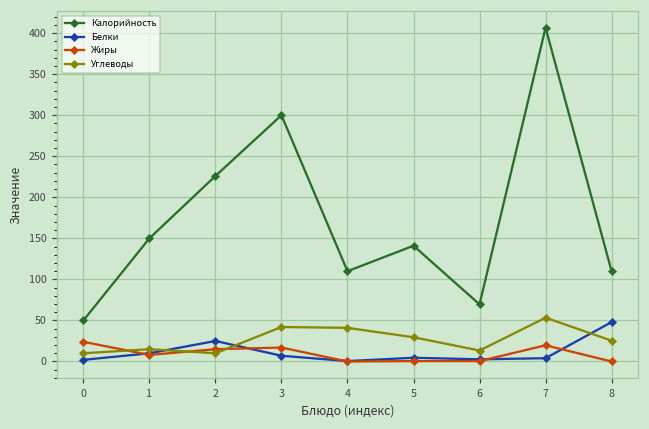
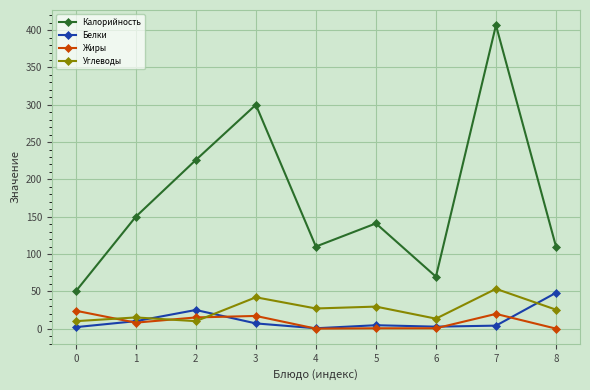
  {
    "Калорийность": {
      "0": 50,
      "1": 150,
      "2": 230,
      "3": 300,
      "4": 110,
      "5": 140,
      "6": 70,
      "7": 410,
      "8": 110
    },
    "Белки": {
      "0": 0,
      "2": 30,
      "3": 10,
      "5": 0,
      "7": 0,
      "8": 50
    },
    "Жиры": {
      "0": 20,
      "2": 20,
      "3": 20,
      "5": 0,
      "7": 20,
      "8": 0
    },
    "Углеводы": {
      "0": 10,
      "1": 20,
      "2": 10,
      "3": 40,
-     "4": 40,
+     "4": 30,
      "5": 30,
      "6": 10,
      "7": 50,
      "8": 30
    }
  }
